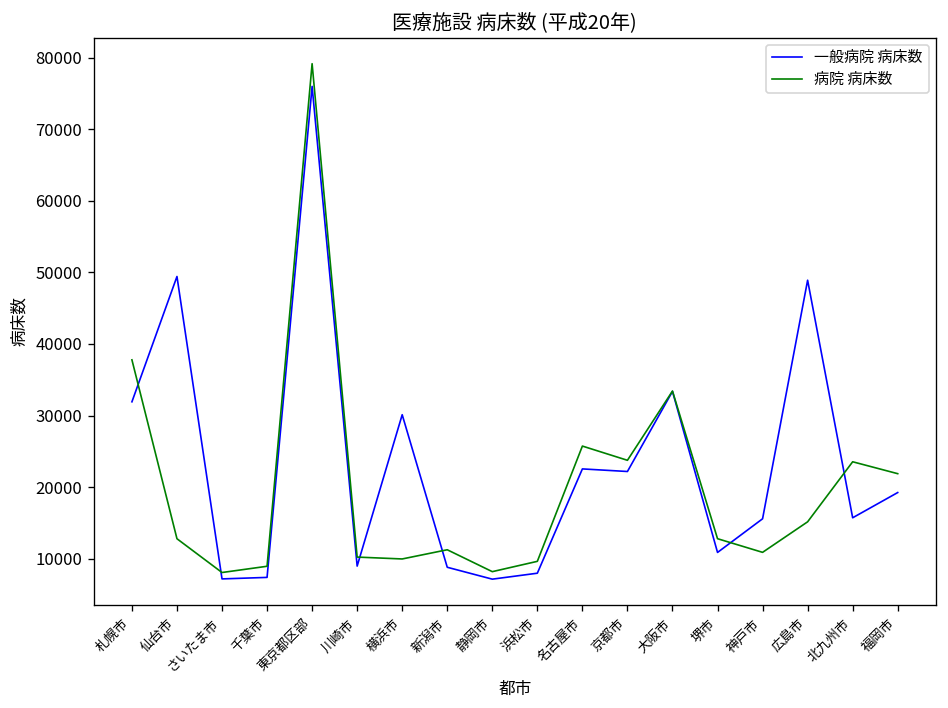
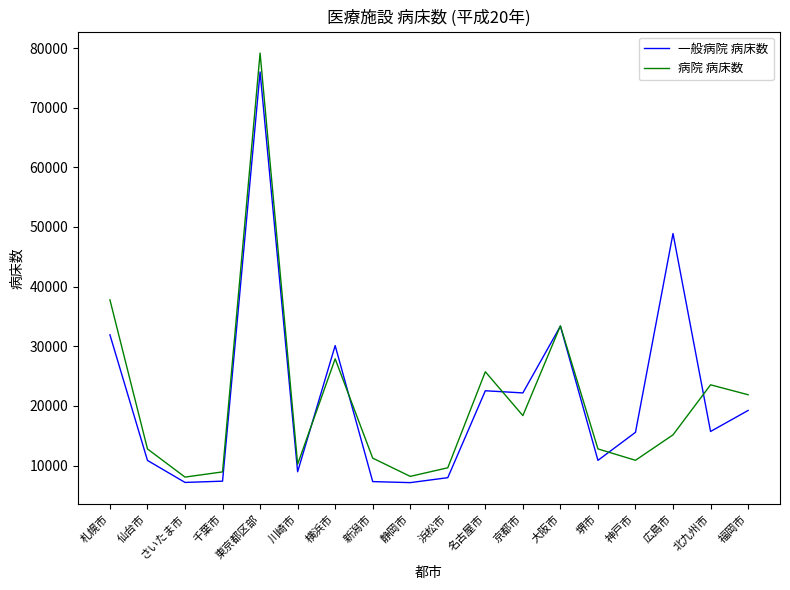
  {
    "一般病院 病床数": {
      "札幌市": 32000,
-     "仙台市": 49000,
+     "仙台市": 11000,
      "さいたま市": 7000,
      "千葉市": 7000,
      "東京都区部": 76000,
      "川崎市": 9000,
      "横浜市": 30000,
-     "新潟市": 9000,
+     "新潟市": 7000,
      "静岡市": 7000,
      "浜松市": 8000,
      "名古屋市": 23000,
      "京都市": 22000,
      "堺市": 11000,
      "神戸市": 16000,
      "広島市": 49000,
      "北九州市": 16000,
      "福岡市": 19000
    },
    "病院 病床数": {
      "札幌市": 38000,
      "仙台市": 13000,
      "さいたま市": 8000,
      "千葉市": 9000,
      "東京都区部": 79000,
      "川崎市": 10000,
-     "横浜市": 10000,
+     "横浜市": 28000,
      "新潟市": 11000,
      "静岡市": 8000,
      "浜松市": 10000,
      "名古屋市": 26000,
-     "京都市": 24000,
+     "京都市": 18000,
      "堺市": 13000,
      "神戸市": 11000,
      "広島市": 15000,
      "北九州市": 24000,
      "福岡市": 22000
    }
  }
